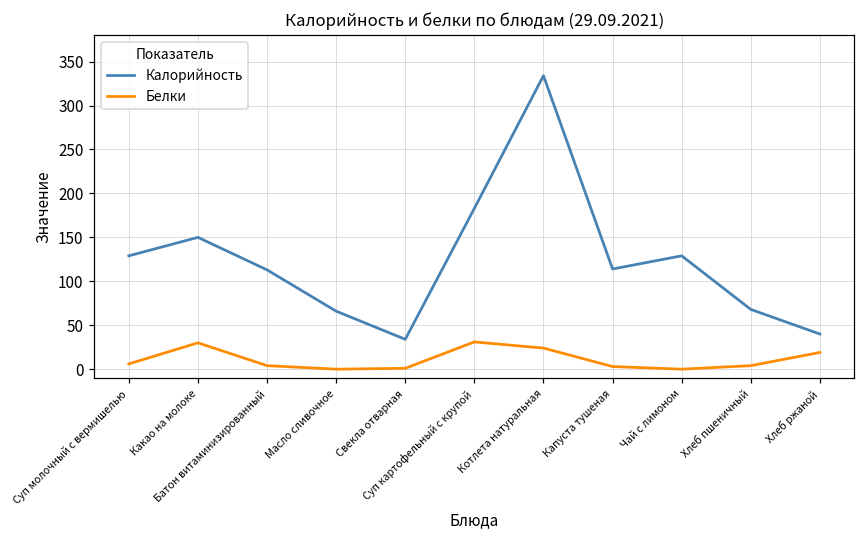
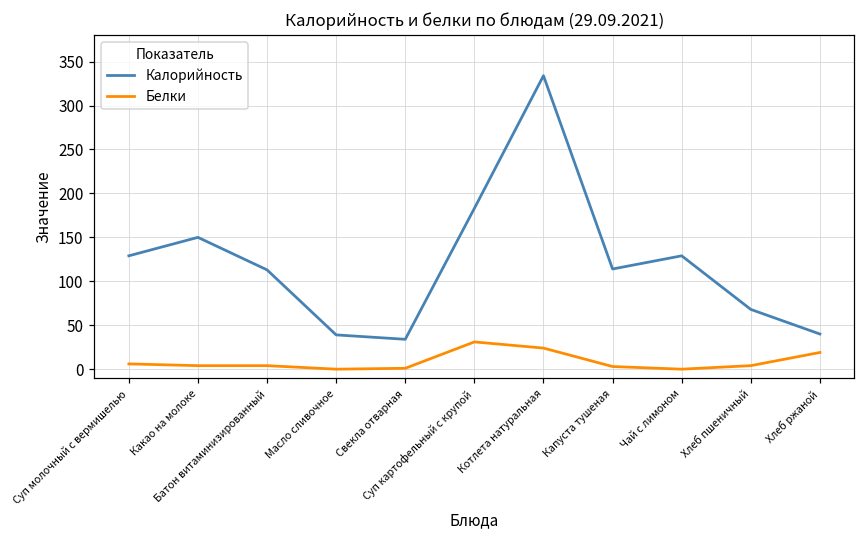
  {
    "Калорийность": {
      "Суп молочный с вермишелью": 130,
      "Какао на молоке": 150,
      "Батон витаминизированный": 110,
-     "Масло сливочное": 70,
+     "Масло сливочное": 40,
      "Свекла отварная": 30,
      "Суп картофельный с крупой": 180,
      "Котлета натуральная": 330,
      "Капуста тушеная": 110,
      "Чай с лимоном": 130,
      "Хлеб пшеничный": 70,
      "Хлеб ржаной": 40
    },
    "Белки": {
      "Суп молочный с вермишелью": 10,
-     "Какао на молоке": 30,
+     "Какао на молоке": 0,
      "Батон витаминизированный": 0,
      "Масло сливочное": 0,
      "Свекла отварная": 0,
      "Суп картофельный с крупой": 30,
      "Котлета натуральная": 20,
      "Капуста тушеная": 0,
      "Чай с лимоном": 0,
      "Хлеб пшеничный": 0,
      "Хлеб ржаной": 20
    }
  }
